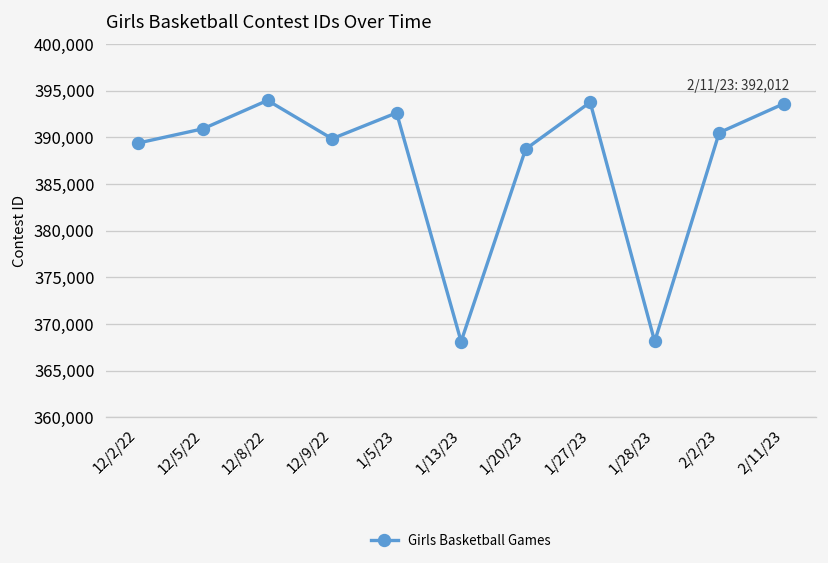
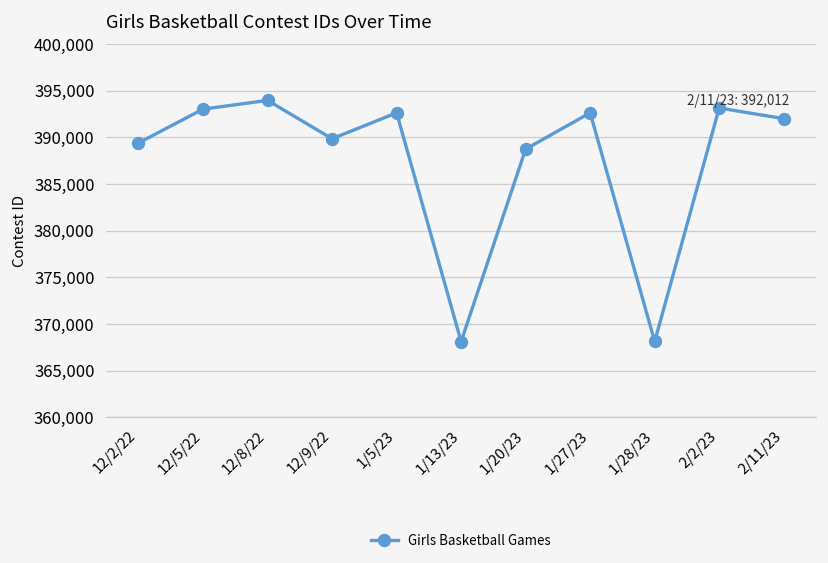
  {
    "12/2/22": "389,000",
-   "12/5/22": "391,000",
+   "12/5/22": "393,000",
    "12/8/22": "394,000",
    "12/9/22": "390,000",
    "1/5/23": "393,000",
    "1/13/23": "368,000",
    "1/20/23": "389,000",
-   "1/27/23": "394,000",
+   "1/27/23": "393,000",
    "1/28/23": "368,000",
-   "2/2/23": "391,000",
-   "2/11/23": "394,000"
+   "2/2/23": "393,000",
+   "2/11/23": "392,000"
  }
